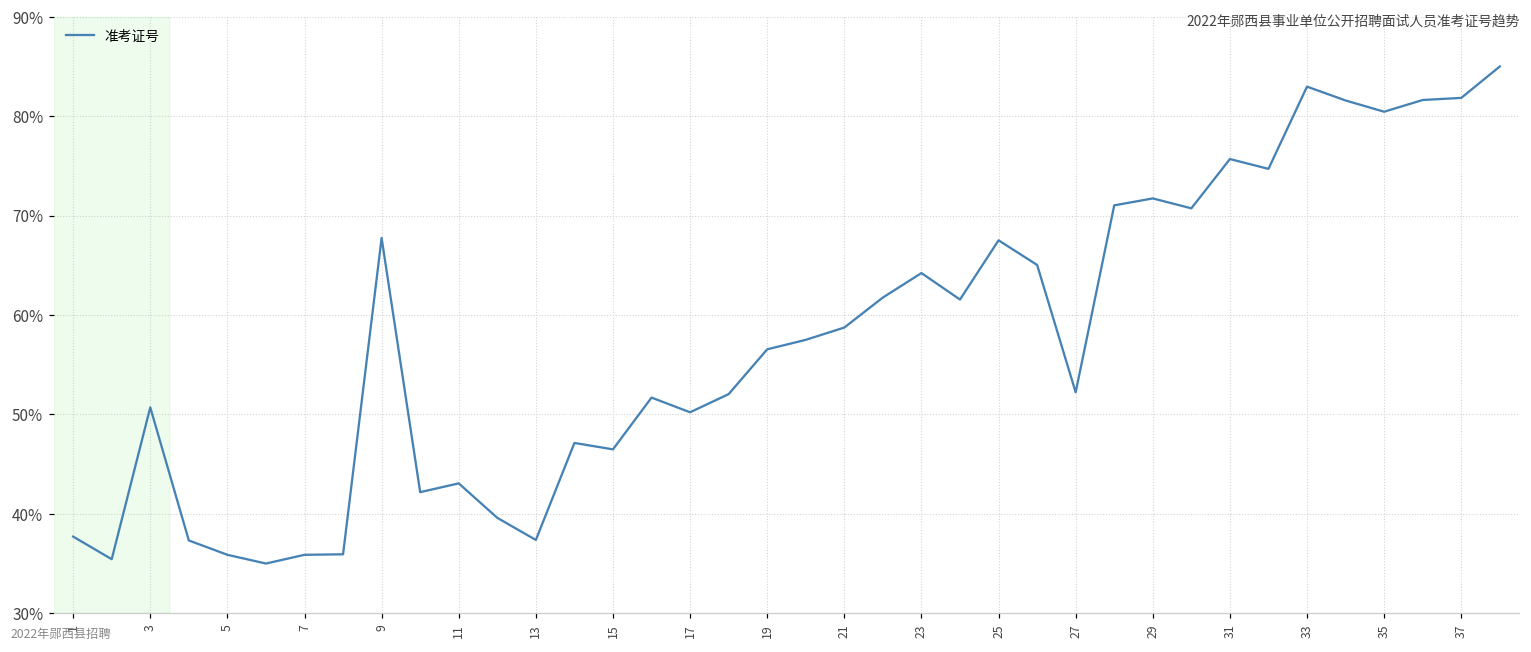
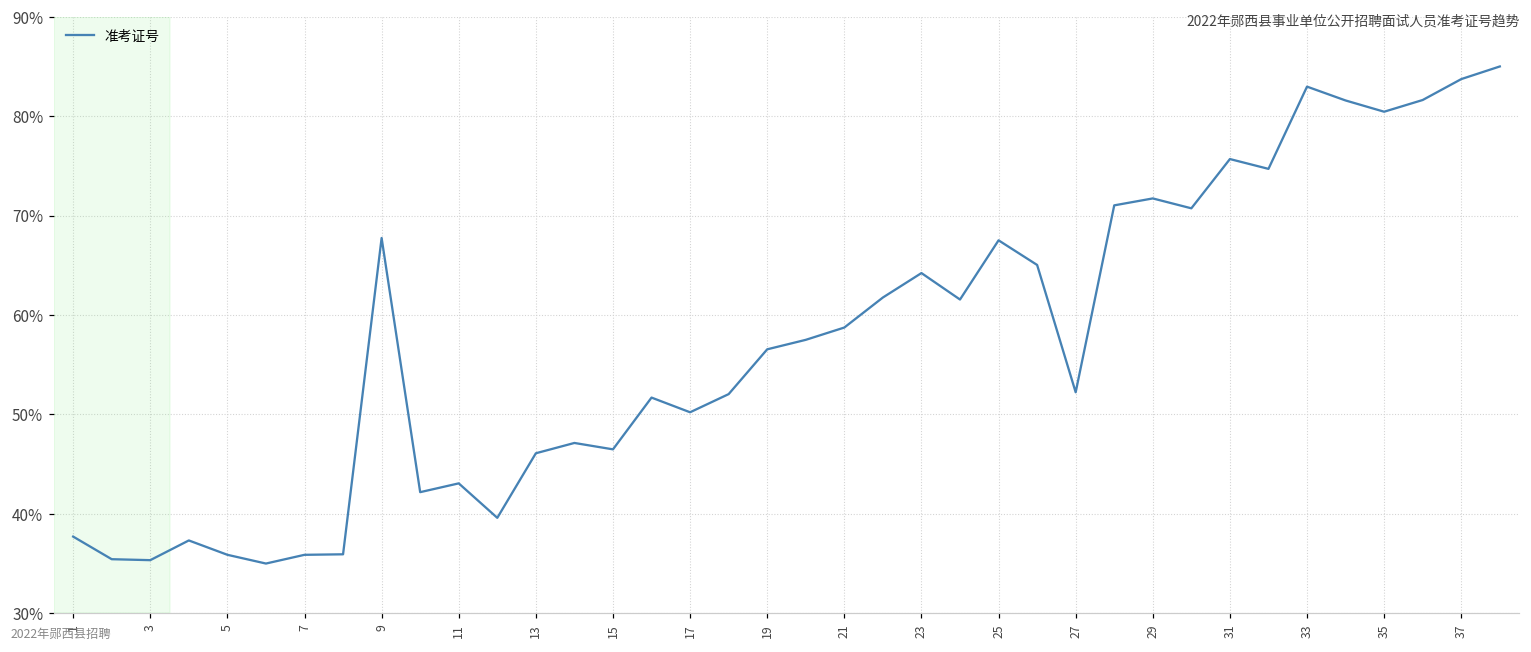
  {
    "1": "38%",
-   "3": "51%",
+   "3": "35%",
    "5": "36%",
    "7": "36%",
    "9": "68%",
    "11": "43%",
-   "13": "37%",
+   "13": "46%",
    "15": "46%",
    "17": "50%",
    "19": "57%",
    "21": "59%",
    "23": "64%",
    "25": "68%",
    "27": "52%",
    "29": "72%",
    "31": "76%",
    "33": "83%",
    "35": "80%",
-   "37": "82%"
+   "37": "84%"
  }
